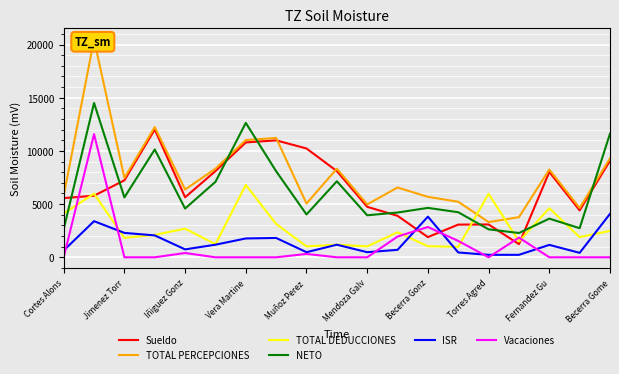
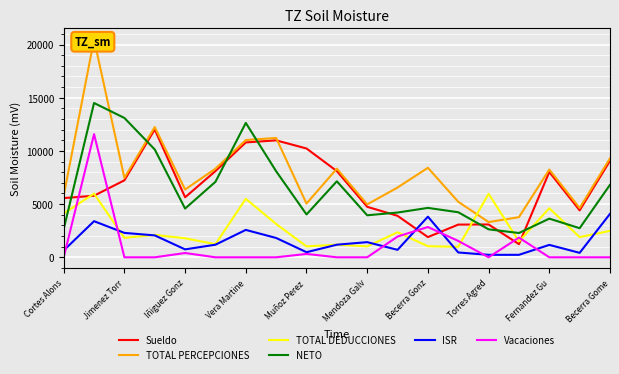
  {
    "Sueldo": {
      "Iñiguez Gonz": 5600,
      "Muñoz Perez": 10200,
      "Becerra Gonz": 1900
    },
    "TOTAL PERCEPCIONES": {
      "Iñiguez Gonz": 6400,
      "Muñoz Perez": 5000,
-     "Becerra Gonz": 5700
+     "Becerra Gonz": 8400
    },
    "TOTAL DEDUCCIONES": {
      "Cortes Alons": 4100,
      "Jimenez Torr": 1800,
-     "Iñiguez Gonz": 2700,
-     "Vera Martine": 6800,
+     "Iñiguez Gonz": 1800,
+     "Vera Martine": 5500,
      "Muñoz Perez": 1000,
      "Mendoza Galv": 1000,
      "Becerra Gonz": 1000,
      "Torres Agred": 6000,
      "Fernandez Gu": 4600,
      "Becerra Gome": 2500
    },
    "NETO": {
      "Cortes Alons": 2700,
-     "Jimenez Torr": 5600,
+     "Jimenez Torr": 13100,
      "Iñiguez Gonz": 4600,
      "Vera Martine": 12600,
      "Muñoz Perez": 4000,
      "Mendoza Galv": 3900,
      "Becerra Gonz": 4600,
      "Torres Agred": 2600,
      "Fernandez Gu": 3600,
-     "Becerra Gome": 11600
+     "Becerra Gome": 6800
    },
    "ISR": {
      "Cortes Alons": 600,
      "Jimenez Torr": 2300,
      "Iñiguez Gonz": 700,
-     "Vera Martine": 1800,
-     "Mendoza Galv": 500,
+     "Vera Martine": 2600,
+     "Mendoza Galv": 1400,
      "Becerra Gonz": 3800,
      "Fernandez Gu": 1200,
      "Becerra Gome": 4100
    },
    "Vacaciones": {
      "Cortes Alons": 0,
      "Jimenez Torr": 0,
      "Iñiguez Gonz": 400,
      "Vera Martine": 0,
      "Mendoza Galv": 0,
      "Becerra Gonz": 2800,
      "Fernandez Gu": 0,
      "Becerra Gome": 0
    }
  }
